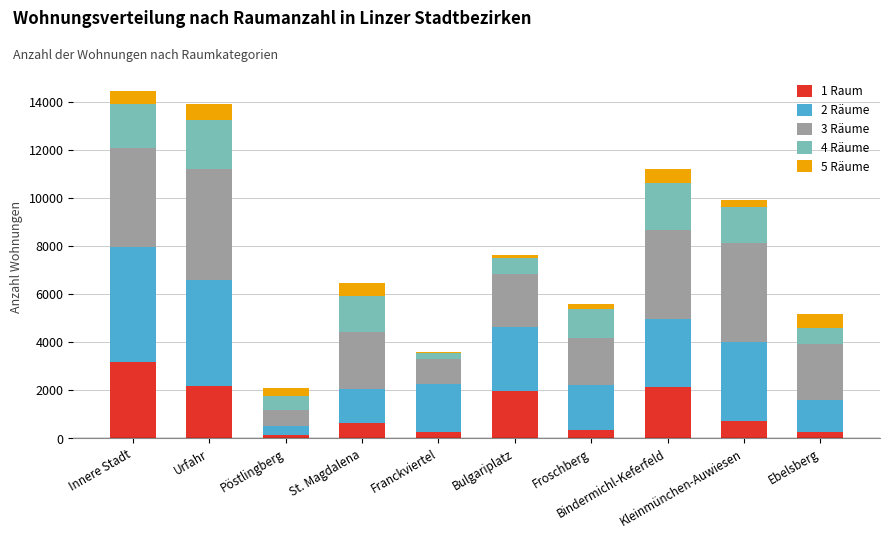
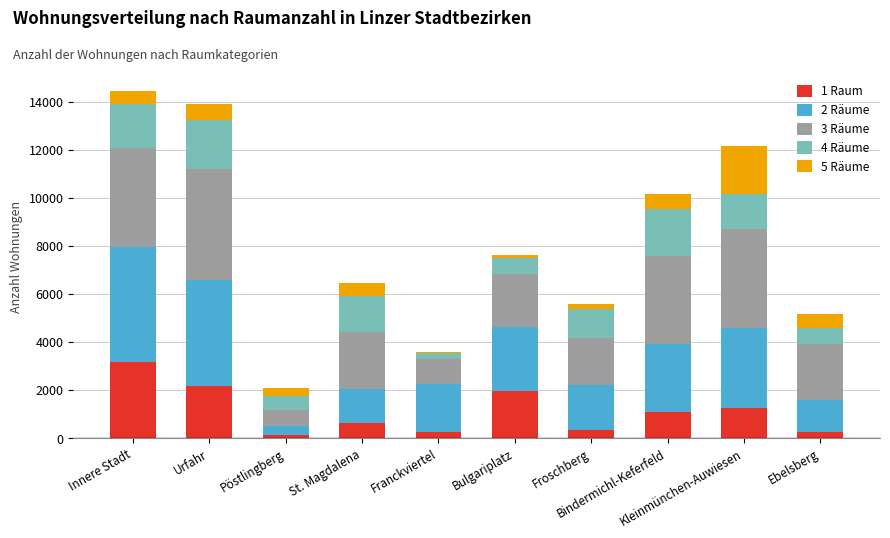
  {
    "1 Raum": {
      "Innere Stadt": 3200,
      "Urfahr": 2200,
      "Pöstlingberg": 100,
      "St. Magdalena": 600,
      "Franckviertel": 200,
      "Bulgariplatz": 2000,
      "Froschberg": 300,
-     "Bindermichl-Keferfeld": 2100,
-     "Kleinmünchen-Auwiesen": 700,
+     "Bindermichl-Keferfeld": 1100,
+     "Kleinmünchen-Auwiesen": 1300,
      "Ebelsberg": 300
    },
    "5 Räume": {
      "Innere Stadt": 500,
      "Urfahr": 700,
      "Pöstlingberg": 300,
      "St. Magdalena": 500,
      "Bulgariplatz": 100,
      "Froschberg": 200,
      "Bindermichl-Keferfeld": 600,
-     "Kleinmünchen-Auwiesen": 300,
+     "Kleinmünchen-Auwiesen": 2000,
      "Ebelsberg": 600
    }
  }
